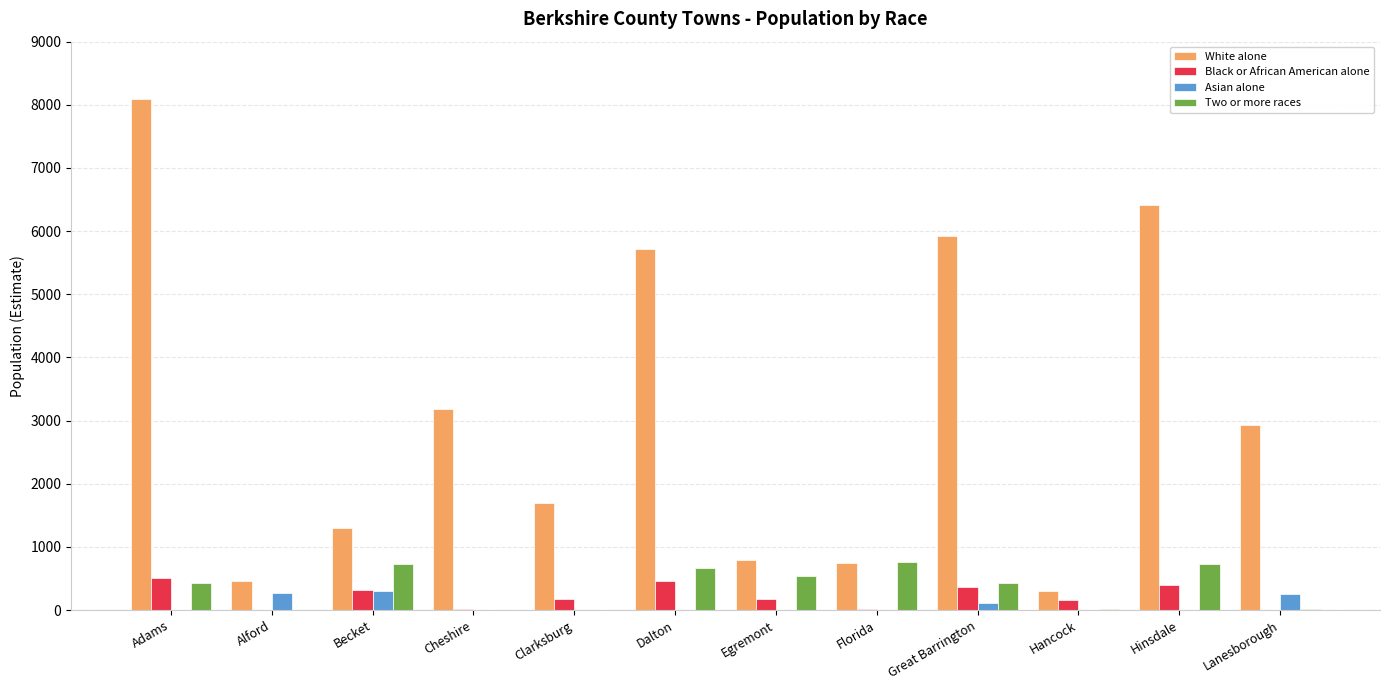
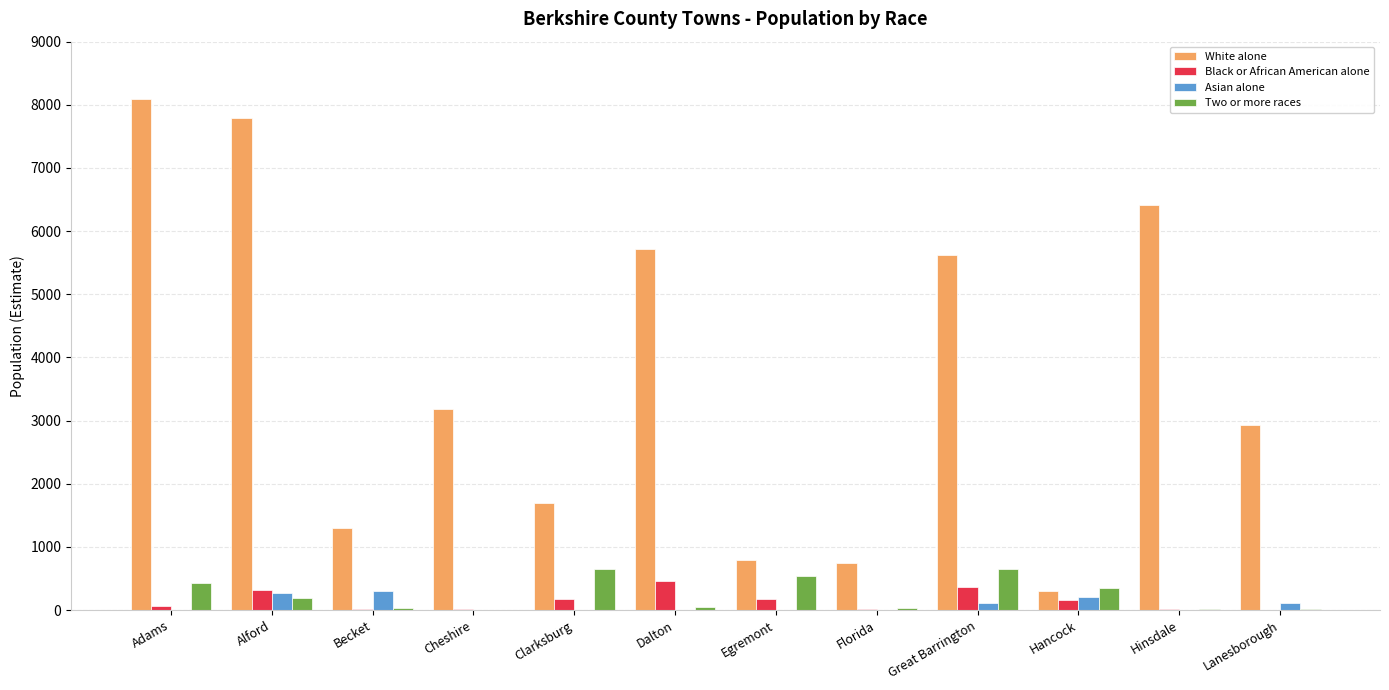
  {
    "White alone": {
      "Adams": 8100,
-     "Alford": 500,
+     "Alford": 7800,
      "Becket": 1300,
      "Cheshire": 3200,
      "Clarksburg": 1700,
      "Dalton": 5700,
      "Egremont": 800,
      "Florida": 700,
-     "Great Barrington": 5900,
+     "Great Barrington": 5600,
      "Hancock": 300,
      "Hinsdale": 6400,
      "Lanesborough": 2900
    },
    "Black or African American alone": {
-     "Adams": 500,
-     "Alford": 0,
-     "Becket": 300,
+     "Adams": 100,
+     "Alford": 300,
+     "Becket": 0,
      "Clarksburg": 200,
      "Dalton": 500,
      "Egremont": 200,
      "Great Barrington": 400,
      "Hancock": 200,
-     "Hinsdale": 400,
+     "Hinsdale": 0,
      "Lanesborough": 0
    },
    "Asian alone": {
      "Adams": 0,
      "Alford": 300,
      "Becket": 300,
      "Cheshire": 0,
      "Egremont": 0,
      "Great Barrington": 100,
-     "Hancock": 0,
+     "Hancock": 200,
      "Hinsdale": 0,
-     "Lanesborough": 300
+     "Lanesborough": 100
    },
    "Two or more races": {
      "Adams": 400,
-     "Alford": 0,
-     "Becket": 700,
+     "Alford": 200,
+     "Becket": 0,
      "Cheshire": 0,
-     "Clarksburg": 0,
-     "Dalton": 700,
+     "Clarksburg": 700,
+     "Dalton": 100,
      "Egremont": 500,
-     "Florida": 800,
-     "Great Barrington": 400,
-     "Hancock": 0,
-     "Hinsdale": 700
+     "Florida": 0,
+     "Great Barrington": 700,
+     "Hancock": 400,
+     "Hinsdale": 0
    }
  }
